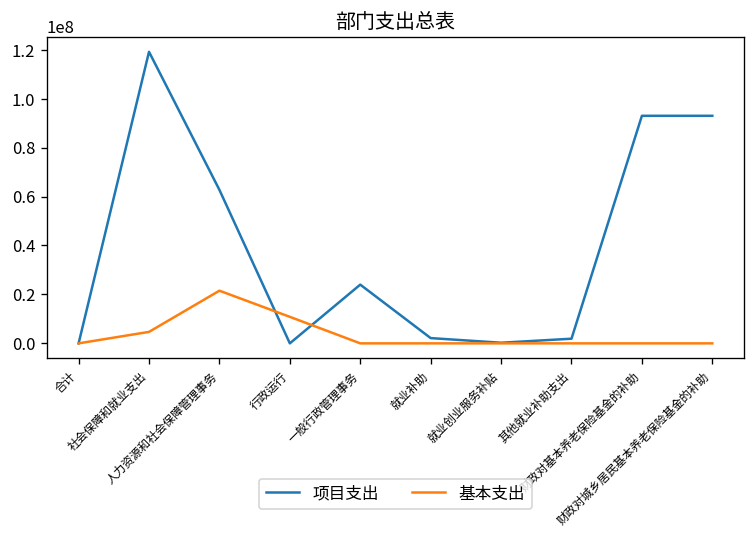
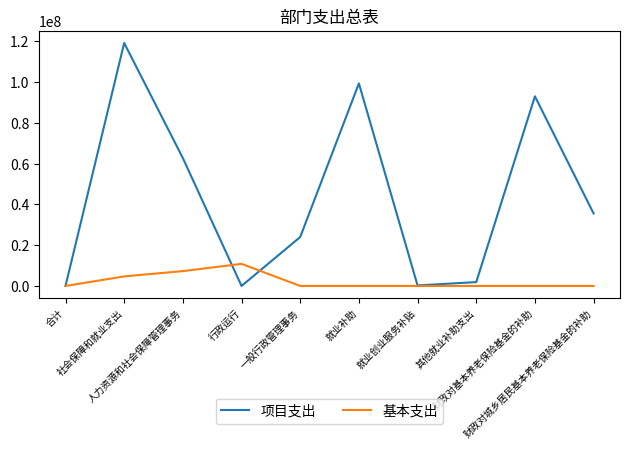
  {
    "项目支出": {
      "社会保障和就业支出": 119000000,
      "人力资源和社会保障管理事务": 63000000,
      "行政运行": 0,
      "一般行政管理事务": 24000000,
-     "就业补助": 2000000,
+     "就业补助": 99000000,
      "其他就业补助支出": 2000000,
      "财政对基本养老保险基金的补助": 93000000,
-     "财政对城乡居民基本养老保险基金的补助": 93000000
+     "财政对城乡居民基本养老保险基金的补助": 36000000
    },
    "基本支出": {
      "社会保障和就业支出": 5000000,
-     "人力资源和社会保障管理事务": 22000000,
+     "人力资源和社会保障管理事务": 7000000,
      "行政运行": 11000000,
      "一般行政管理事务": 0,
      "就业补助": 0,
      "其他就业补助支出": 0,
      "财政对基本养老保险基金的补助": 0,
      "财政对城乡居民基本养老保险基金的补助": 0
    }
  }
